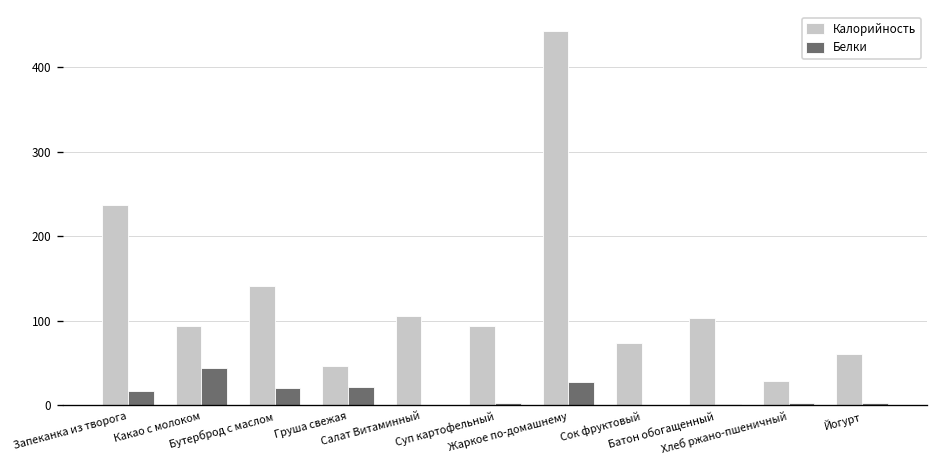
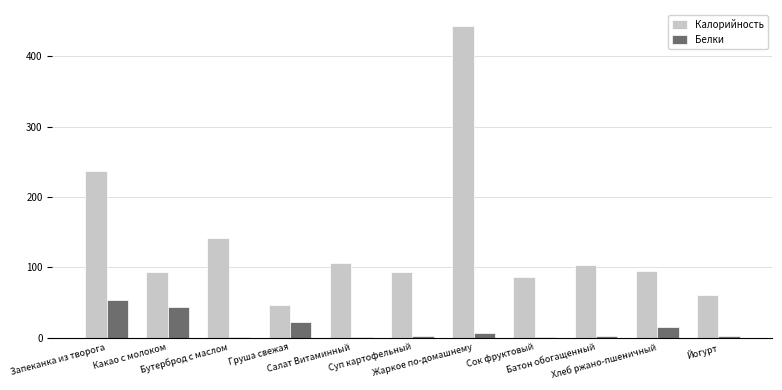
  {
    "Калорийность": {
      "Запеканка из творога": 240,
      "Какао с молоком": 90,
      "Бутерброд с маслом": 140,
      "Груша свежая": 50,
      "Салат Витаминный": 110,
      "Суп картофельный": 90,
      "Жаркое по-домашнему": 440,
-     "Сок фруктовый": 70,
+     "Сок фруктовый": 90,
      "Батон обогащенный": 100,
-     "Хлеб ржано-пшеничный": 30,
+     "Хлеб ржано-пшеничный": 100,
      "Йогурт": 60
    },
    "Белки": {
-     "Запеканка из творога": 20,
+     "Запеканка из творога": 50,
      "Какао с молоком": 40,
-     "Бутерброд с маслом": 20,
+     "Бутерброд с маслом": 0,
      "Груша свежая": 20,
-     "Жаркое по-домашнему": 30,
-     "Хлеб ржано-пшеничный": 0
+     "Жаркое по-домашнему": 10,
+     "Хлеб ржано-пшеничный": 20
    }
  }
